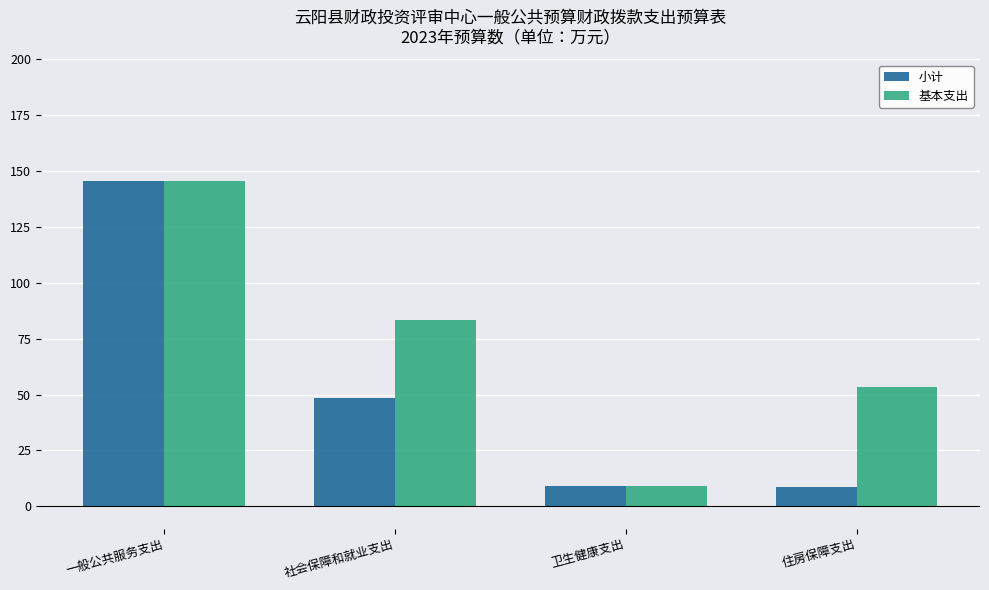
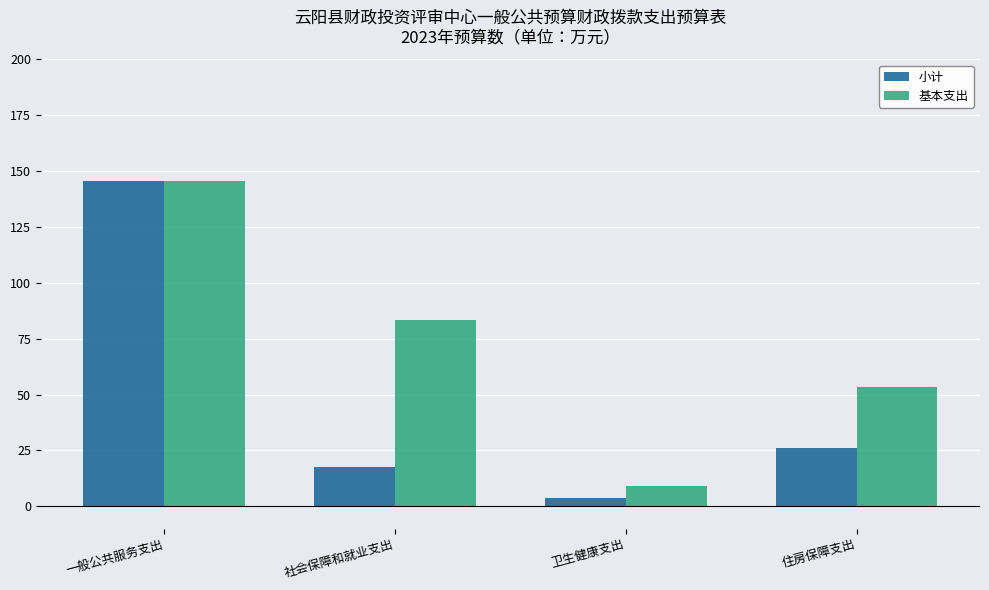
  {
    "小计": {
      "一般公共服务支出": 146,
-     "社会保障和就业支出": 49,
-     "卫生健康支出": 9,
-     "住房保障支出": 9
+     "社会保障和就业支出": 17,
+     "卫生健康支出": 4,
+     "住房保障支出": 26
    },
    "基本支出": {
      "一般公共服务支出": 146,
      "社会保障和就业支出": 84,
      "卫生健康支出": 9,
      "住房保障支出": 54
    }
  }
